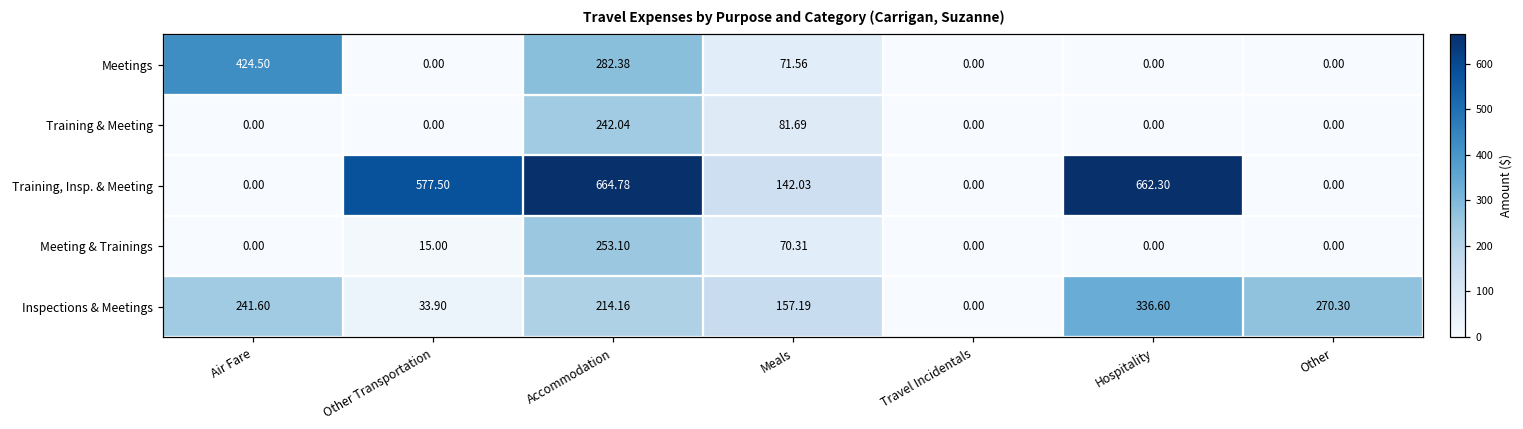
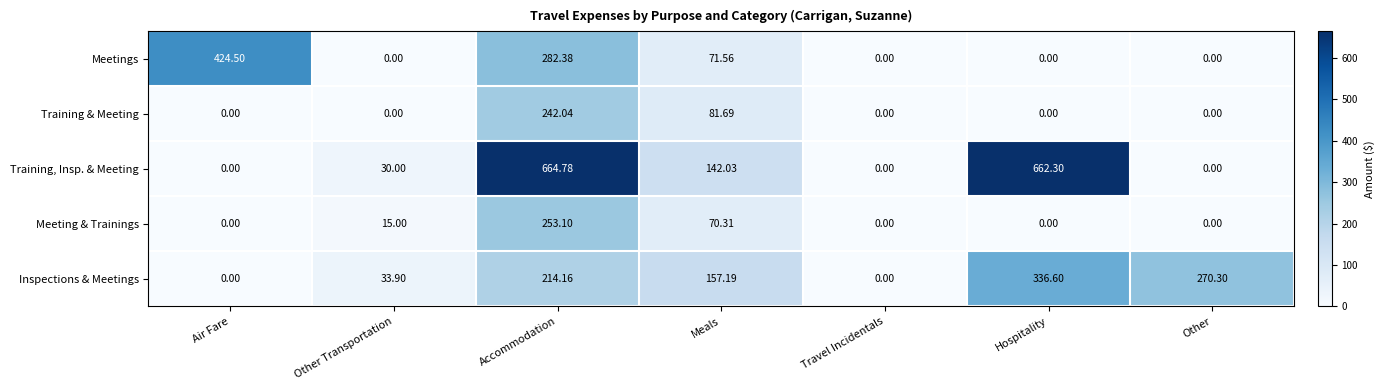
  {
    "Meetings": {
      "Air Fare": 424.50,
      "Other Transportation": 0.00,
      "Accommodation": 282.38,
      "Meals": 71.56,
      "Travel Incidentals": 0.00,
      "Hospitality": 0.00,
      "Other": 0.00
    },
    "Training & Meeting": {
      "Air Fare": 0.00,
      "Other Transportation": 0.00,
      "Accommodation": 242.04,
      "Meals": 81.69,
      "Travel Incidentals": 0.00,
      "Hospitality": 0.00,
      "Other": 0.00
    },
    "Training, Insp. & Meeting": {
      "Air Fare": 0.00,
-     "Other Transportation": 577.50,
+     "Other Transportation": 30.00,
      "Accommodation": 664.78,
      "Meals": 142.03,
      "Travel Incidentals": 0.00,
      "Hospitality": 662.30,
      "Other": 0.00
    },
    "Meeting & Trainings": {
      "Air Fare": 0.00,
      "Other Transportation": 15.00,
      "Accommodation": 253.10,
      "Meals": 70.31,
      "Travel Incidentals": 0.00,
      "Hospitality": 0.00,
      "Other": 0.00
    },
    "Inspections & Meetings": {
-     "Air Fare": 241.60,
+     "Air Fare": 0.00,
      "Other Transportation": 33.90,
      "Accommodation": 214.16,
      "Meals": 157.19,
      "Travel Incidentals": 0.00,
      "Hospitality": 336.60,
      "Other": 270.30
    }
  }
